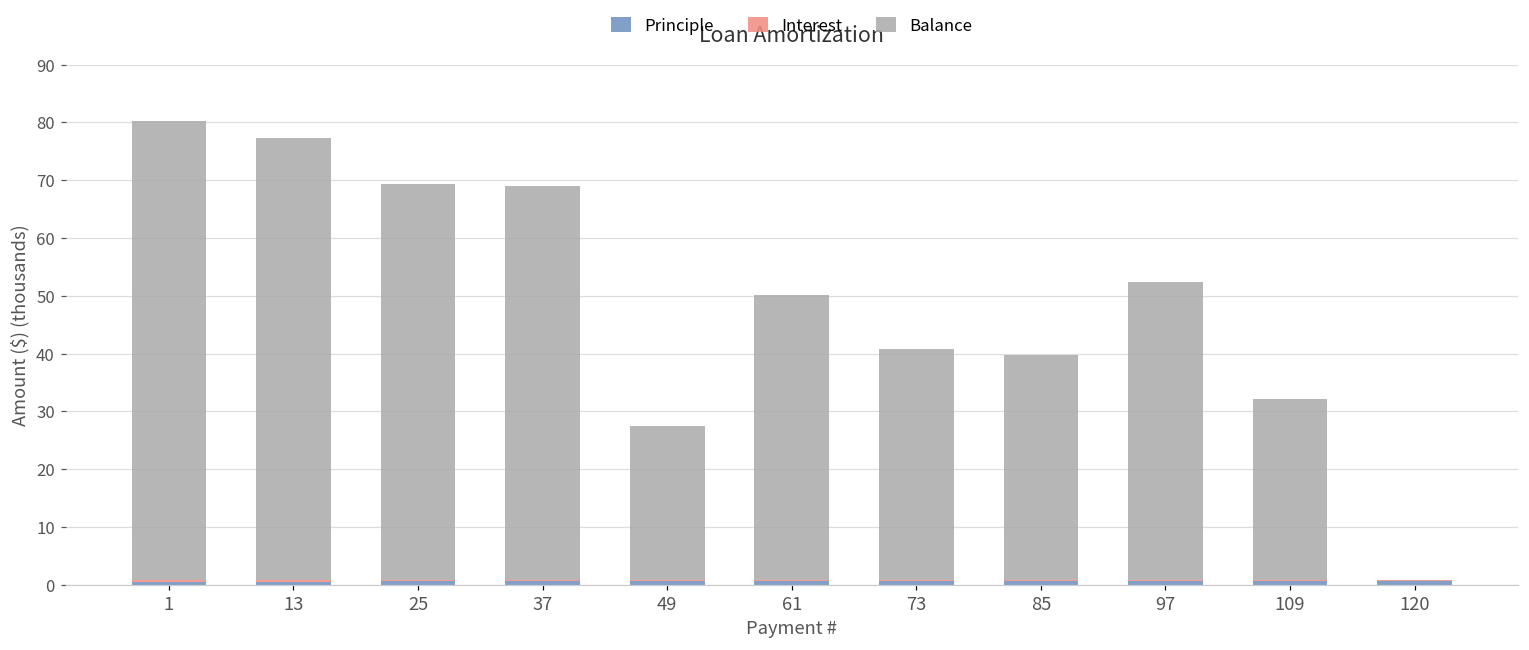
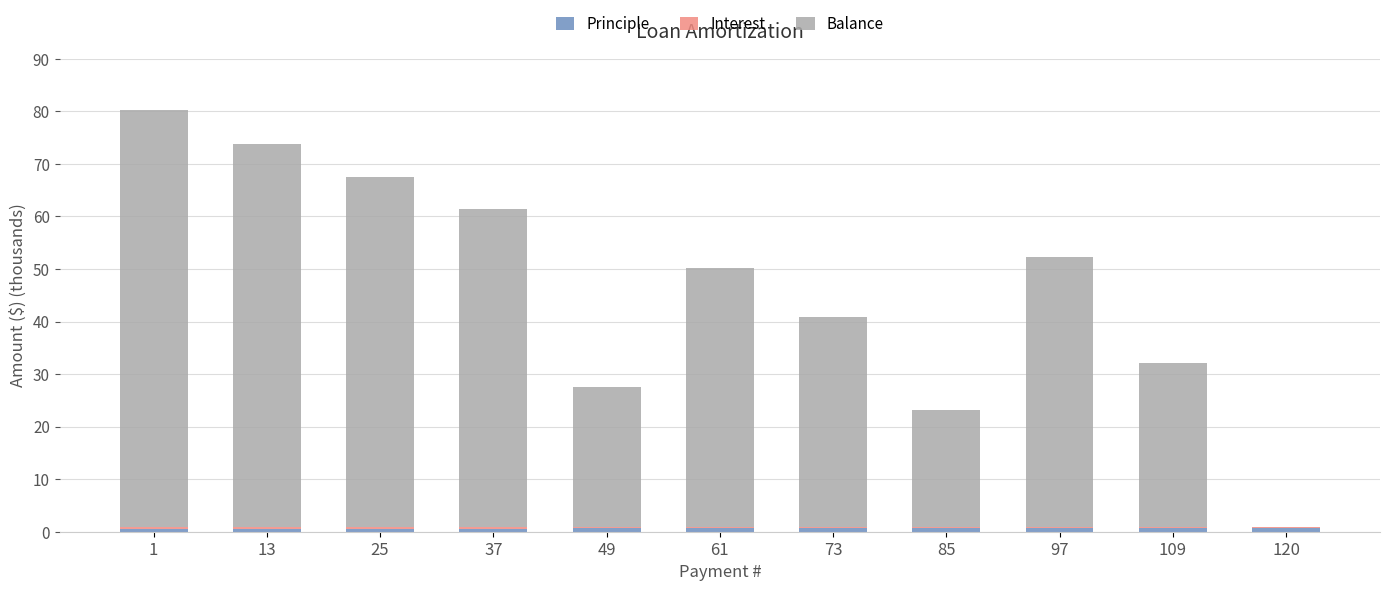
  {
    "Principle": {
      "1": 1,
      "13": 1,
      "25": 1,
      "37": 1,
      "49": 1,
      "61": 1,
      "73": 1,
      "85": 1,
      "97": 1,
      "109": 1,
      "120": 1
    },
    "Balance": {
      "1": 79,
-     "13": 76,
-     "25": 69,
-     "37": 68,
+     "13": 73,
+     "25": 67,
+     "37": 61,
      "49": 27,
      "61": 49,
      "73": 40,
-     "85": 39,
+     "85": 22,
      "97": 52,
      "109": 31,
      "120": 0
    }
  }
